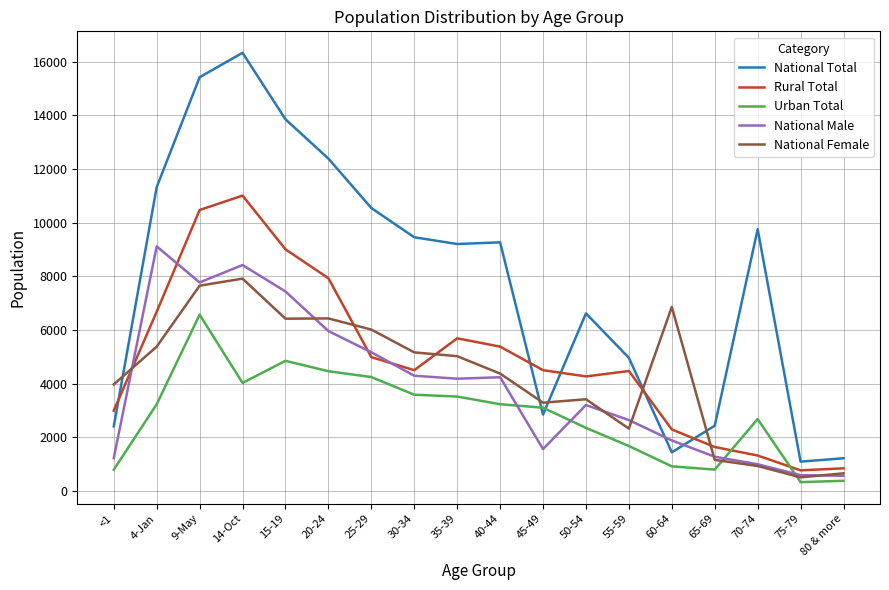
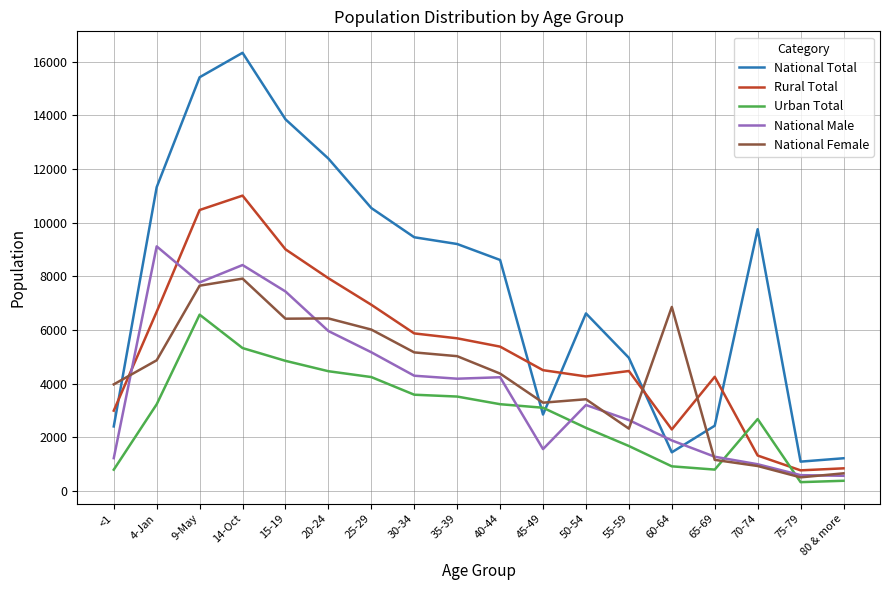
  {
    "National Total": {
      "<1": 2400,
      "4-Jan": 11300,
      "9-May": 15400,
      "14-Oct": 16300,
      "15-19": 13900,
      "20-24": 12400,
      "25-29": 10500,
      "30-34": 9500,
      "35-39": 9200,
-     "40-44": 9300,
+     "40-44": 8600,
      "45-49": 2800,
      "50-54": 6600,
      "55-59": 5000,
      "60-64": 1400,
      "65-69": 2400,
      "70-74": 9800,
      "75-79": 1100,
      "80 & more": 1200
    },
    "Rural Total": {
      "<1": 3000,
      "4-Jan": 6700,
      "9-May": 10500,
      "14-Oct": 11000,
      "15-19": 9000,
      "20-24": 7900,
-     "25-29": 5000,
-     "30-34": 4500,
+     "25-29": 6900,
+     "30-34": 5900,
      "35-39": 5700,
      "40-44": 5400,
      "45-49": 4500,
      "50-54": 4300,
      "55-59": 4500,
      "60-64": 2300,
-     "65-69": 1600,
+     "65-69": 4300,
      "70-74": 1300,
      "75-79": 800,
      "80 & more": 800
    },
    "Urban Total": {
      "<1": 800,
      "4-Jan": 3200,
      "9-May": 6600,
-     "14-Oct": 4000,
+     "14-Oct": 5300,
      "15-19": 4800,
      "20-24": 4500,
      "25-29": 4200,
      "30-34": 3600,
      "35-39": 3500,
      "40-44": 3200,
      "45-49": 3100,
      "50-54": 2400,
      "55-59": 1700,
      "60-64": 900,
      "65-69": 800,
      "70-74": 2700,
      "75-79": 300,
      "80 & more": 400
    },
    "National Male": {
      "<1": 1200,
      "4-Jan": 9100,
      "9-May": 7800,
      "14-Oct": 8400,
      "15-19": 7400,
      "20-24": 6000,
      "25-29": 5200,
      "30-34": 4300,
      "35-39": 4200,
      "40-44": 4200,
      "45-49": 1600,
      "50-54": 3200,
      "55-59": 2600,
      "60-64": 1900,
      "65-69": 1300
    },
    "National Female": {
      "<1": 4000,
-     "4-Jan": 5400,
+     "4-Jan": 4900,
      "9-May": 7700,
      "14-Oct": 7900,
      "15-19": 6400,
      "20-24": 6400,
      "25-29": 6000,
      "30-34": 5200,
      "35-39": 5000,
      "40-44": 4400,
      "45-49": 3300,
      "50-54": 3400,
      "55-59": 2300,
      "60-64": 6900,
      "65-69": 1200
    }
  }
